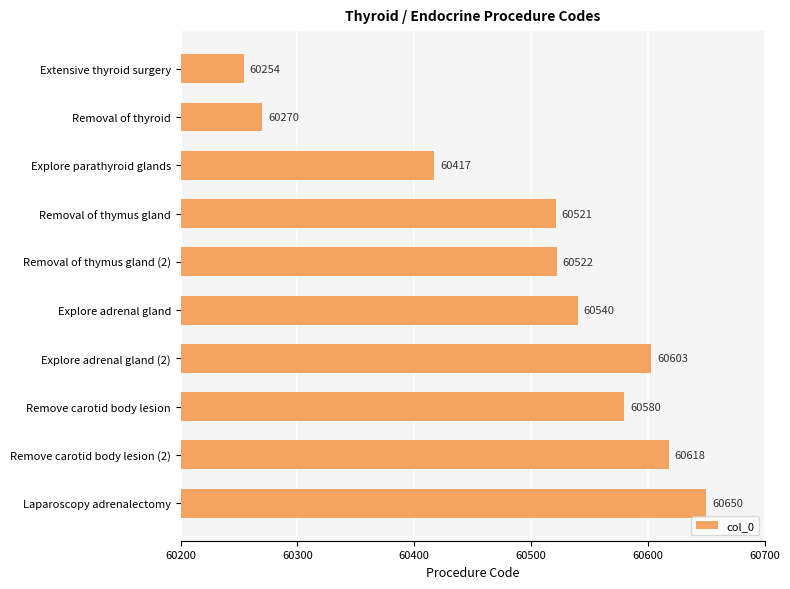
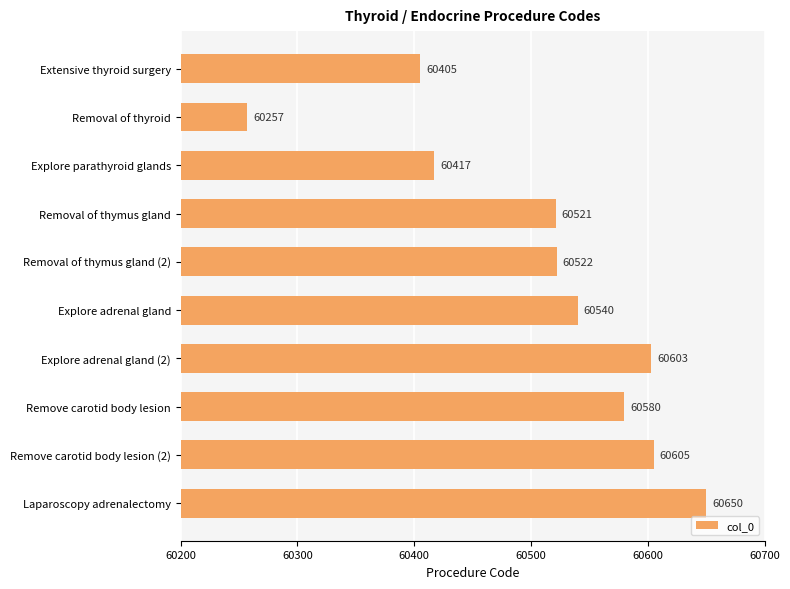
  {
-   "Extensive thyroid surgery": 60254,
-   "Removal of thyroid": 60270,
+   "Extensive thyroid surgery": 60405,
+   "Removal of thyroid": 60257,
    "Explore parathyroid glands": 60417,
    "Removal of thymus gland": 60521,
    "Removal of thymus gland (2)": 60522,
    "Explore adrenal gland": 60540,
    "Explore adrenal gland (2)": 60603,
    "Remove carotid body lesion": 60580,
-   "Remove carotid body lesion (2)": 60618,
+   "Remove carotid body lesion (2)": 60605,
    "Laparoscopy adrenalectomy": 60650
  }
